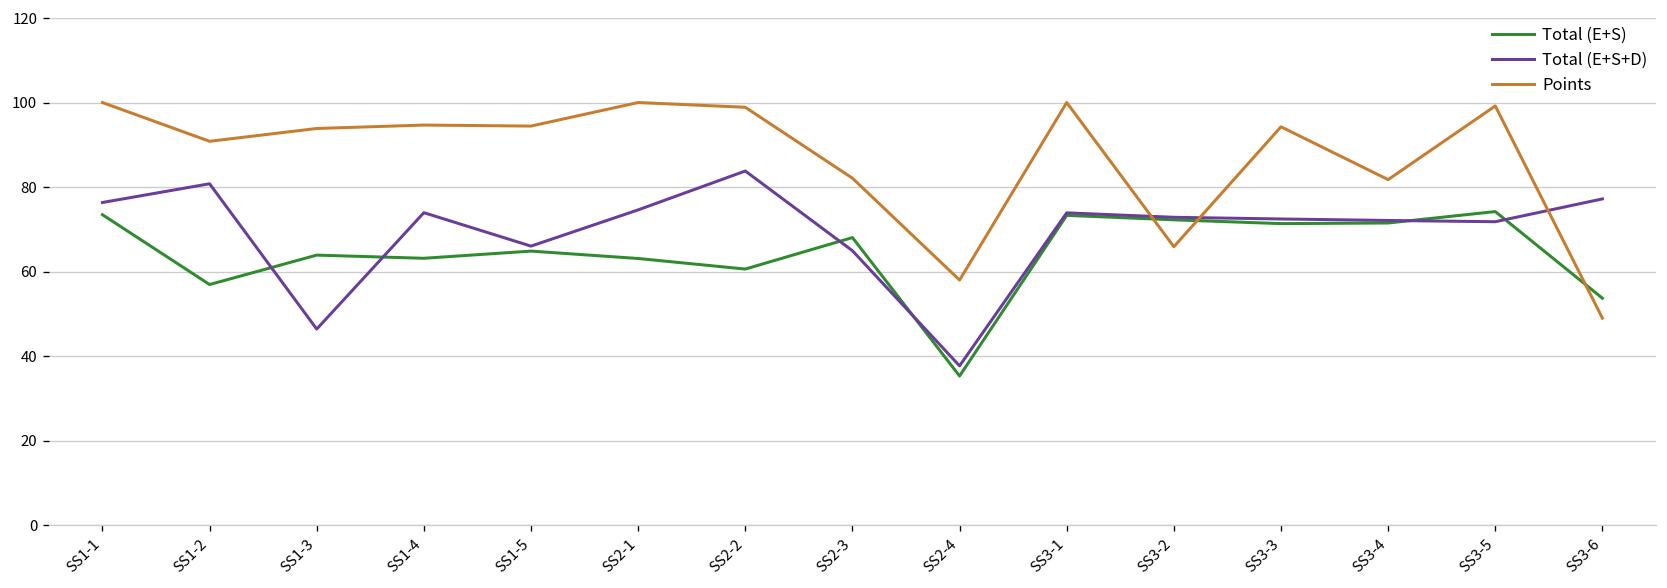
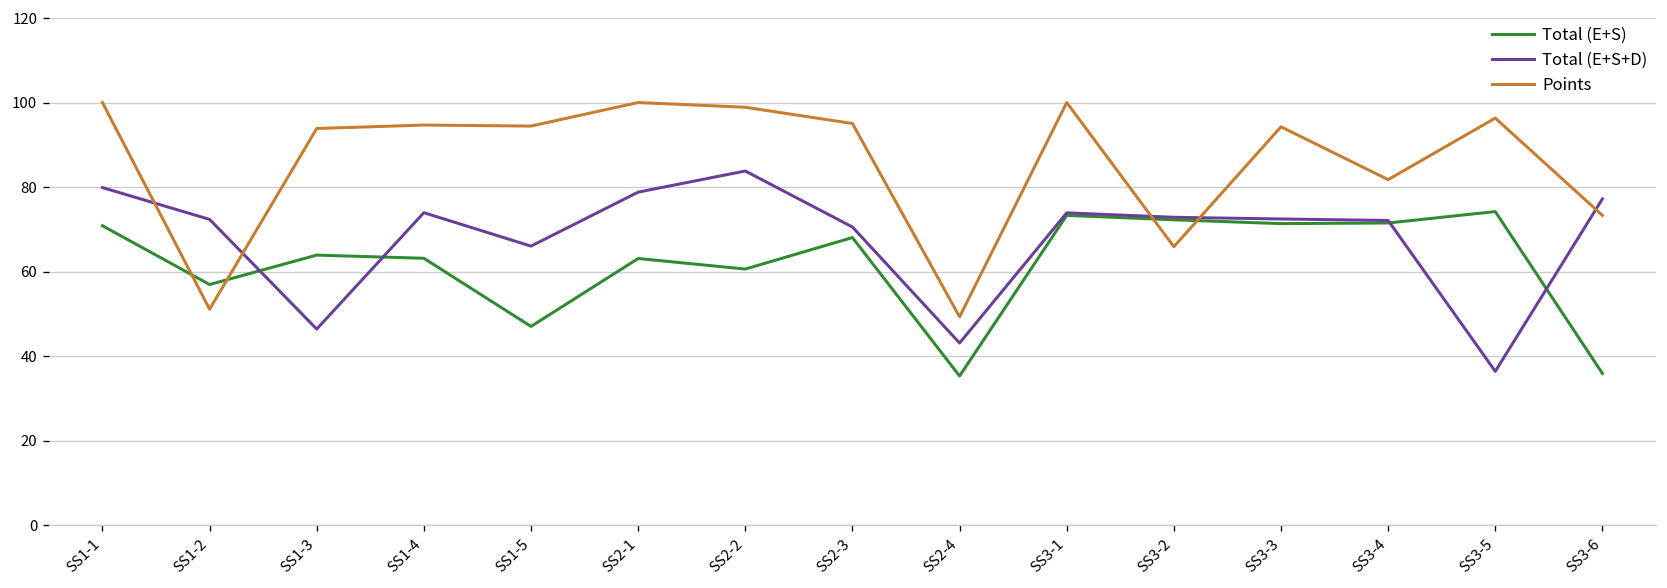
  {
    "Total (E+S)": {
-     "SS1-1": 73,
+     "SS1-1": 71,
      "SS1-2": 57,
      "SS1-3": 64,
      "SS1-4": 63,
-     "SS1-5": 65,
+     "SS1-5": 47,
      "SS2-1": 63,
      "SS2-2": 61,
      "SS2-3": 68,
      "SS2-4": 35,
      "SS3-3": 71,
      "SS3-5": 74,
-     "SS3-6": 54
+     "SS3-6": 36
    },
    "Total (E+S+D)": {
-     "SS1-1": 76,
-     "SS1-2": 81,
+     "SS1-1": 80,
+     "SS1-2": 72,
      "SS1-3": 46,
      "SS1-4": 74,
      "SS1-5": 66,
-     "SS2-1": 75,
+     "SS2-1": 79,
      "SS2-2": 84,
-     "SS2-3": 65,
-     "SS2-4": 38,
+     "SS2-3": 71,
+     "SS2-4": 43,
      "SS3-3": 72,
-     "SS3-5": 72,
+     "SS3-5": 36,
      "SS3-6": 77
    },
    "Points": {
      "SS1-1": 100,
-     "SS1-2": 91,
+     "SS1-2": 51,
      "SS1-3": 94,
      "SS1-4": 95,
      "SS1-5": 94,
      "SS2-1": 100,
      "SS2-2": 99,
-     "SS2-3": 82,
-     "SS2-4": 58,
+     "SS2-3": 95,
+     "SS2-4": 49,
      "SS3-1": 100,
      "SS3-2": 66,
      "SS3-3": 94,
      "SS3-4": 82,
-     "SS3-5": 99,
-     "SS3-6": 49
+     "SS3-5": 96,
+     "SS3-6": 73
    }
  }
